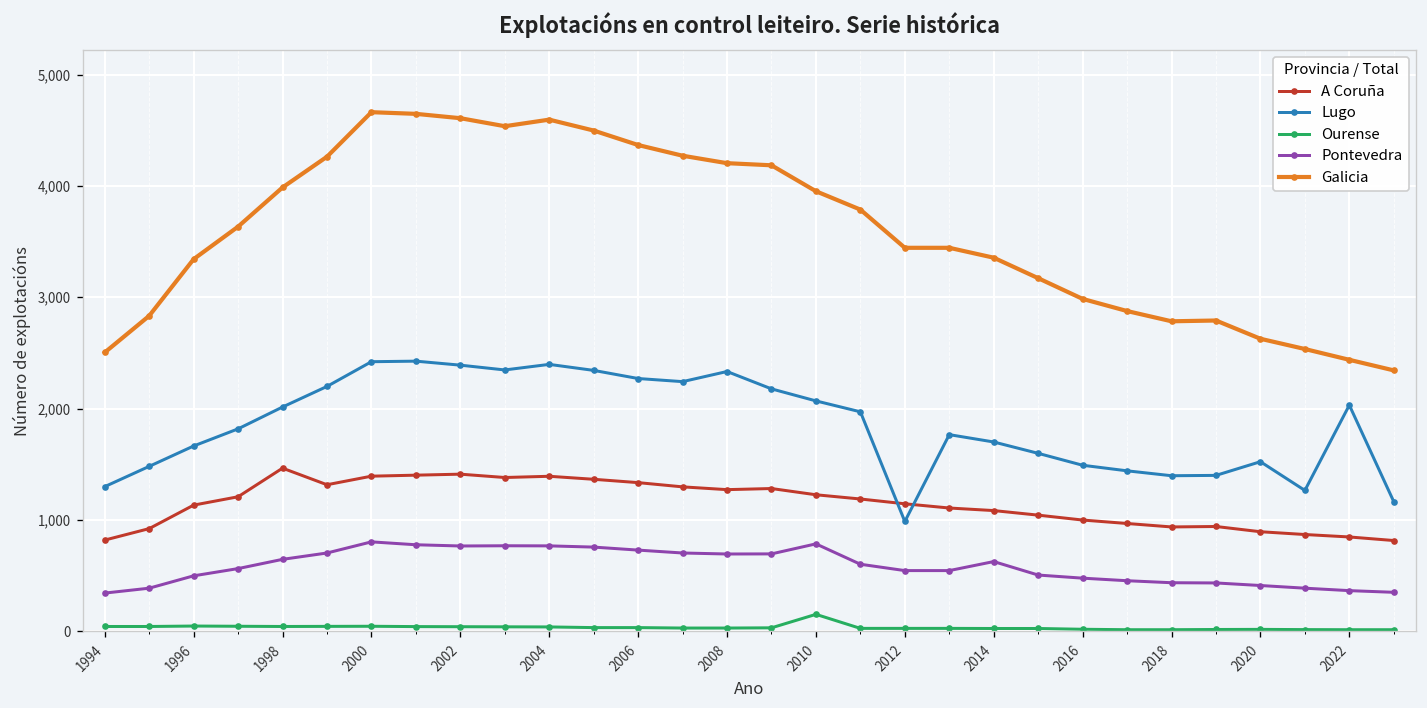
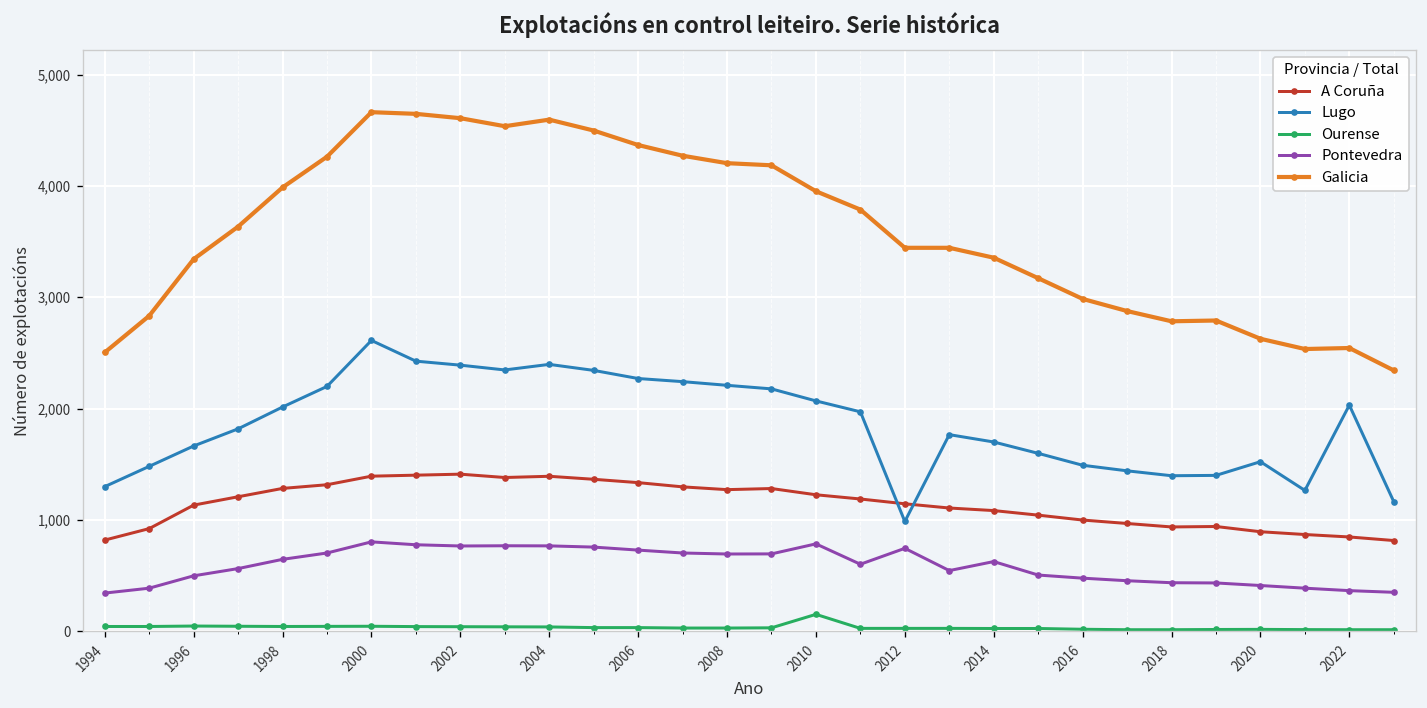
  {
    "A Coruña": {
      "1994": "800",
      "1996": "1,100",
-     "1998": "1,500",
+     "1998": "1,300",
      "2000": "1,400",
      "2002": "1,400",
      "2004": "1,400",
      "2006": "1,300",
      "2008": "1,300",
      "2010": "1,200",
      "2012": "1,100",
      "2014": "1,100",
      "2016": "1,000",
      "2018": "900",
      "2020": "900",
      "2022": "800"
    },
    "Lugo": {
      "1994": "1,300",
      "1996": "1,700",
      "1998": "2,000",
-     "2000": "2,400",
+     "2000": "2,600",
      "2002": "2,400",
      "2004": "2,400",
      "2006": "2,300",
-     "2008": "2,300",
+     "2008": "2,200",
      "2010": "2,100",
      "2012": "1,000",
      "2014": "1,700",
      "2016": "1,500",
      "2018": "1,400",
      "2020": "1,500",
      "2022": "2,000"
    },
    "Ourense": {
      "1994": "0",
      "1996": "0",
      "1998": "0",
      "2000": "0",
      "2002": "0",
      "2004": "0",
      "2006": "0",
      "2008": "0",
      "2010": "200",
      "2012": "0",
      "2014": "0",
      "2016": "0",
      "2018": "0",
      "2020": "0",
      "2022": "0"
    },
    "Pontevedra": {
      "1994": "300",
      "1996": "500",
      "1998": "600",
      "2000": "800",
      "2002": "800",
      "2004": "800",
      "2006": "700",
      "2008": "700",
      "2010": "800",
-     "2012": "500",
+     "2012": "700",
      "2014": "600",
      "2016": "500",
      "2018": "400",
      "2020": "400",
      "2022": "400"
    },
    "Galicia": {
      "1994": "2,500",
      "1996": "3,300",
      "1998": "4,000",
      "2000": "4,700",
      "2002": "4,600",
      "2004": "4,600",
      "2006": "4,400",
      "2008": "4,200",
      "2010": "4,000",
      "2012": "3,400",
      "2014": "3,400",
      "2016": "3,000",
      "2018": "2,800",
      "2020": "2,600",
-     "2022": "2,400"
+     "2022": "2,500"
    }
  }
